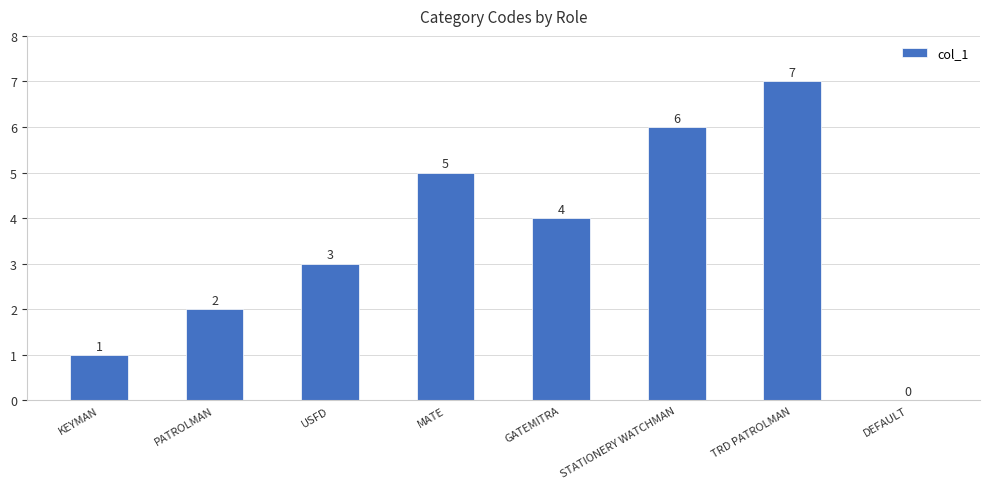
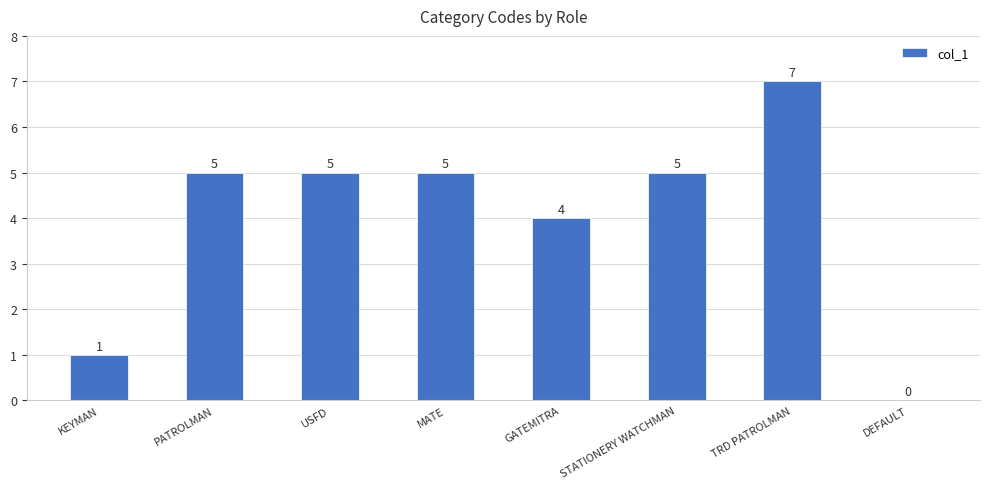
  {
    "KEYMAN": 1,
-   "PATROLMAN": 2,
-   "USFD": 3,
+   "PATROLMAN": 5,
+   "USFD": 5,
    "MATE": 5,
    "GATEMITRA": 4,
-   "STATIONERY WATCHMAN": 6,
+   "STATIONERY WATCHMAN": 5,
    "TRD PATROLMAN": 7,
    "DEFAULT": 0
  }
